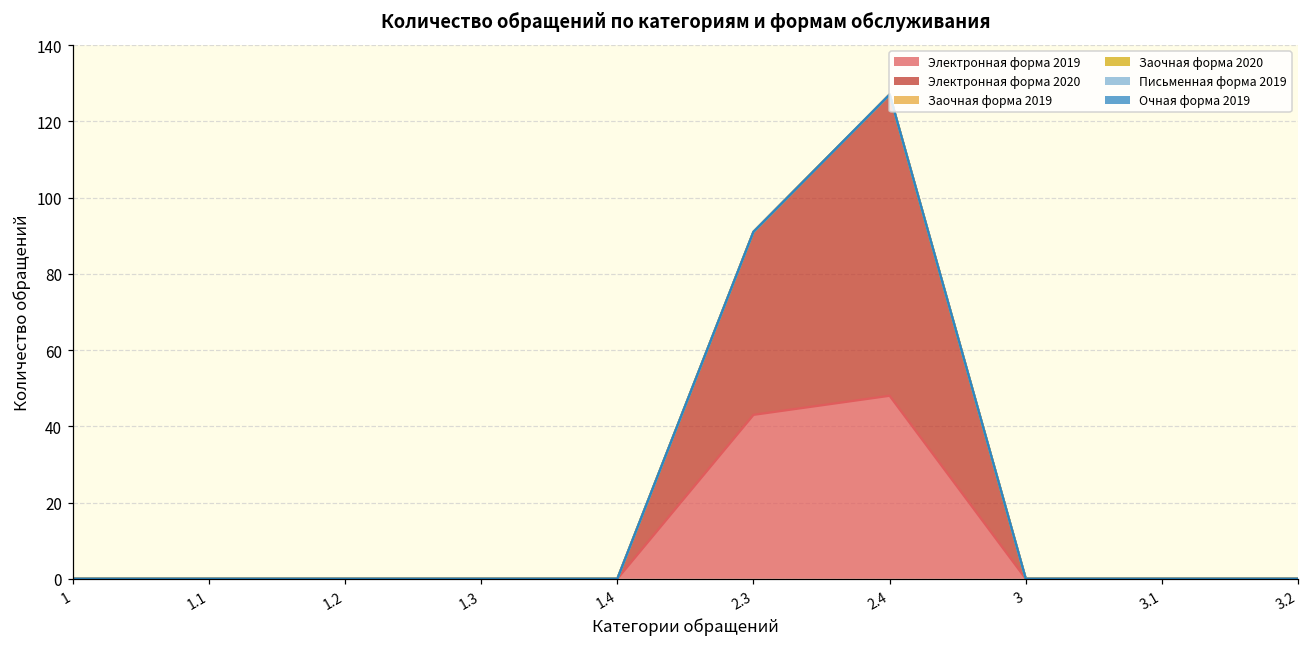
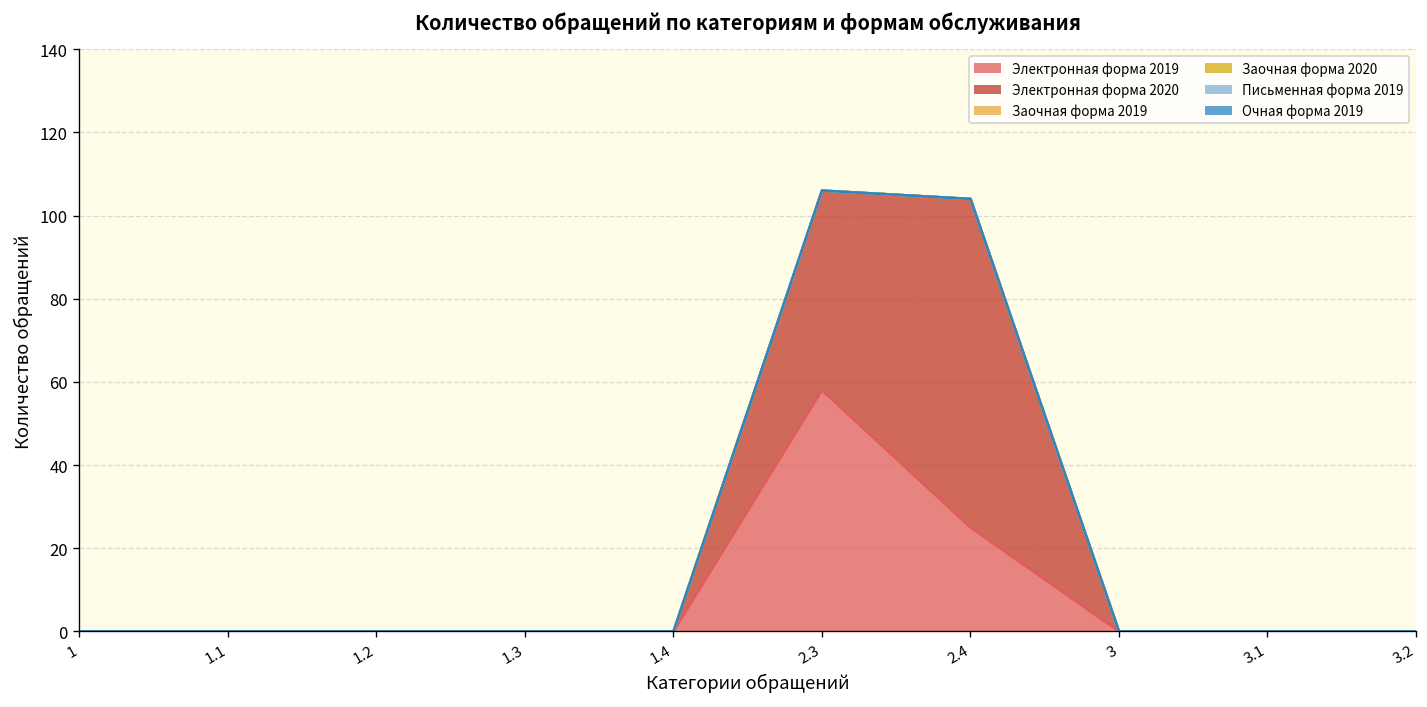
  {
    "Электронная форма 2019": {
-     "2.3": 43,
-     "2.4": 48
+     "2.3": 58,
+     "2.4": 25
    }
  }
